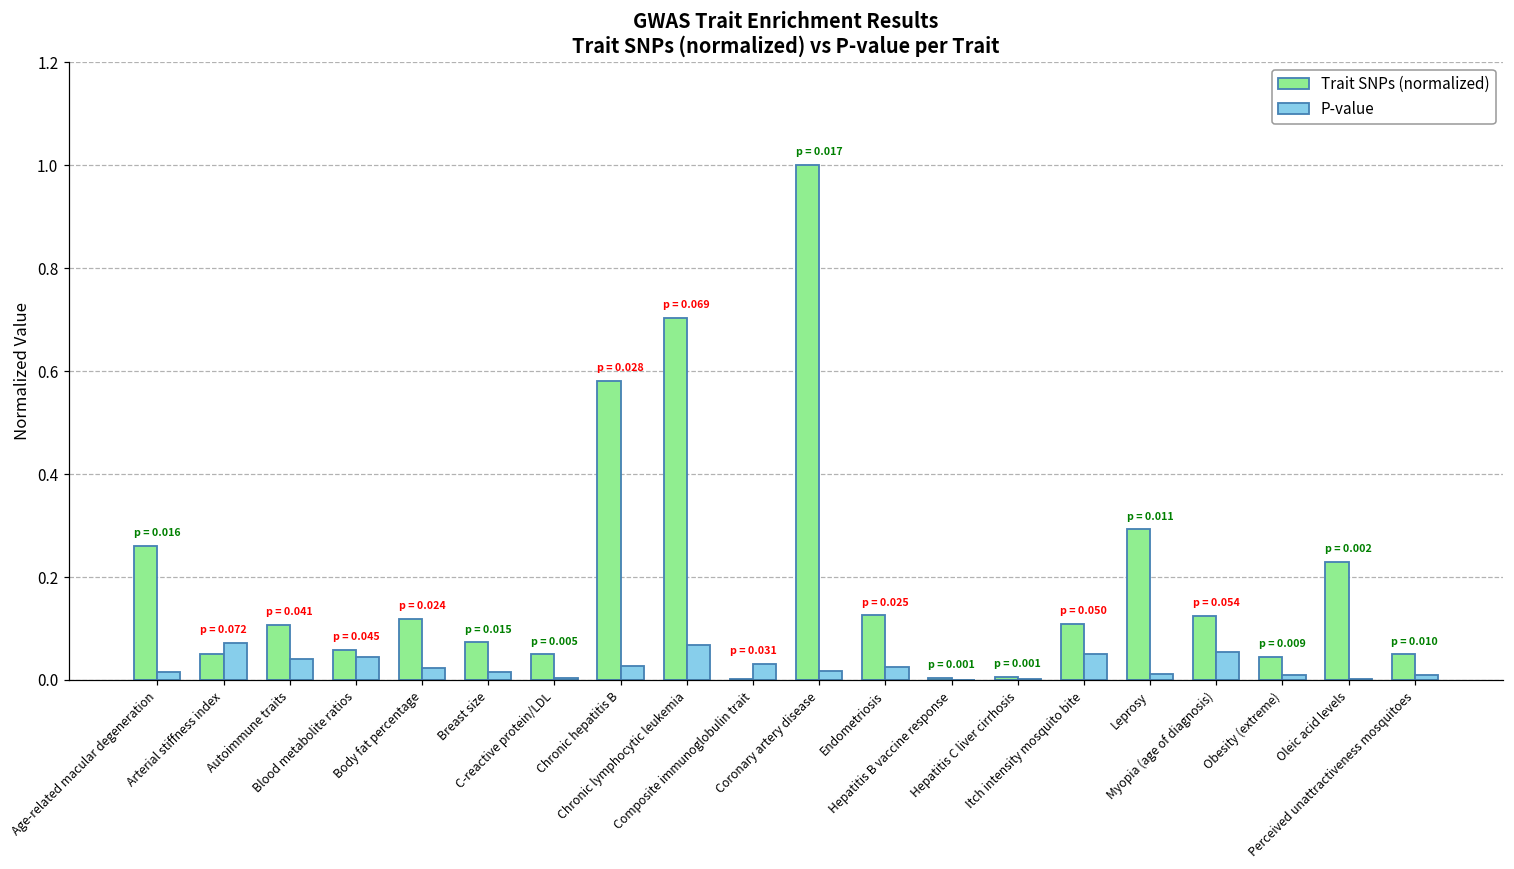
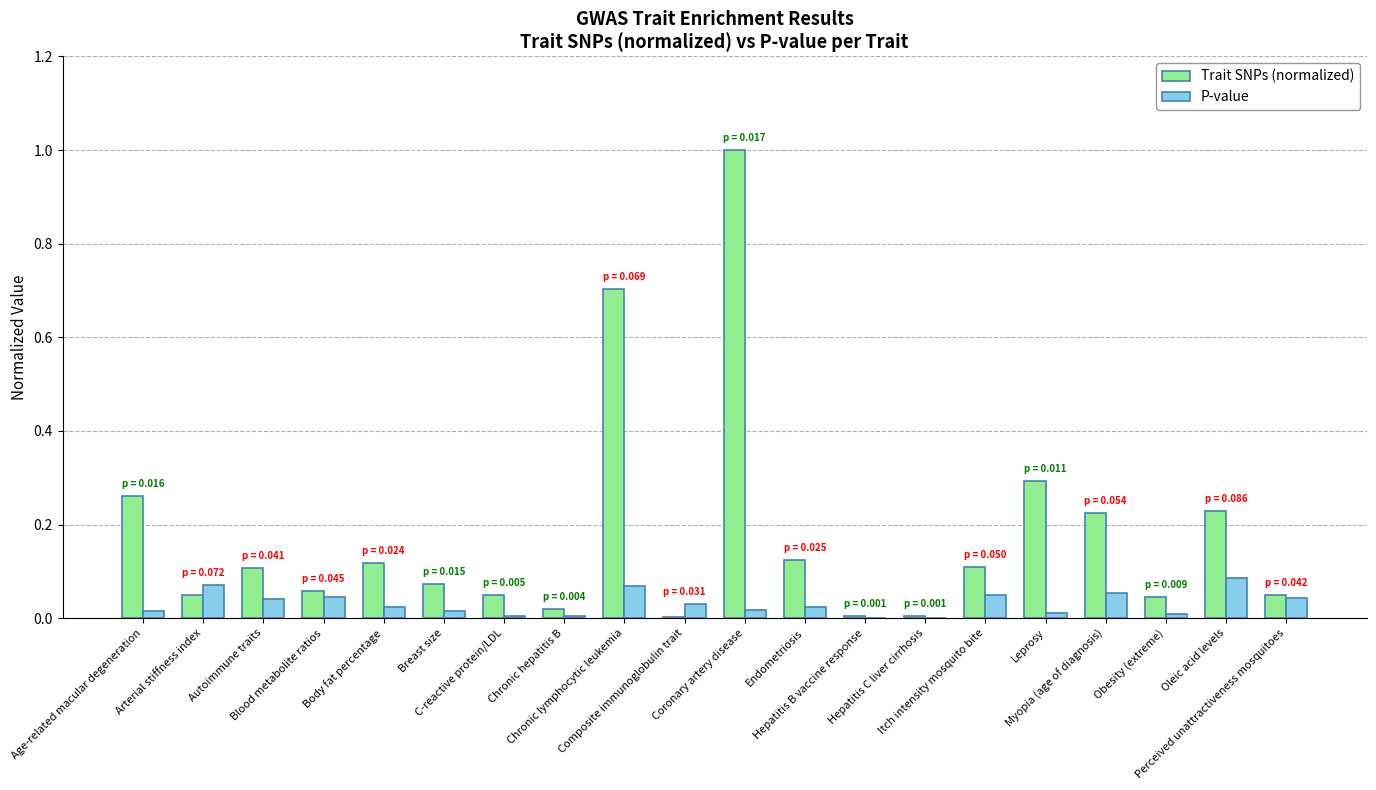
  {
    "Trait SNPs (normalized)": {
      "Arterial stiffness index": 0.05,
-     "Chronic hepatitis B": 0.58,
-     "Myopia (age of diagnosis)": 0.12
+     "Chronic hepatitis B": 0.02,
+     "Myopia (age of diagnosis)": 0.23
    },
    "P-value": {
      "Arterial stiffness index": 0.072,
      "Blood metabolite ratios": 0.045,
-     "Chronic hepatitis B": 0.028,
+     "Chronic hepatitis B": 0.004,
      "Composite immunoglobulin trait": 0.031,
      "Hepatitis B vaccine response": 0.001,
      "Hepatitis C liver cirrhosis": 0.001,
      "Obesity (extreme)": 0.009,
-     "Oleic acid levels": 0.002,
-     "Perceived unattractiveness mosquitoes": 0.010
+     "Oleic acid levels": 0.086,
+     "Perceived unattractiveness mosquitoes": 0.042
    }
  }
